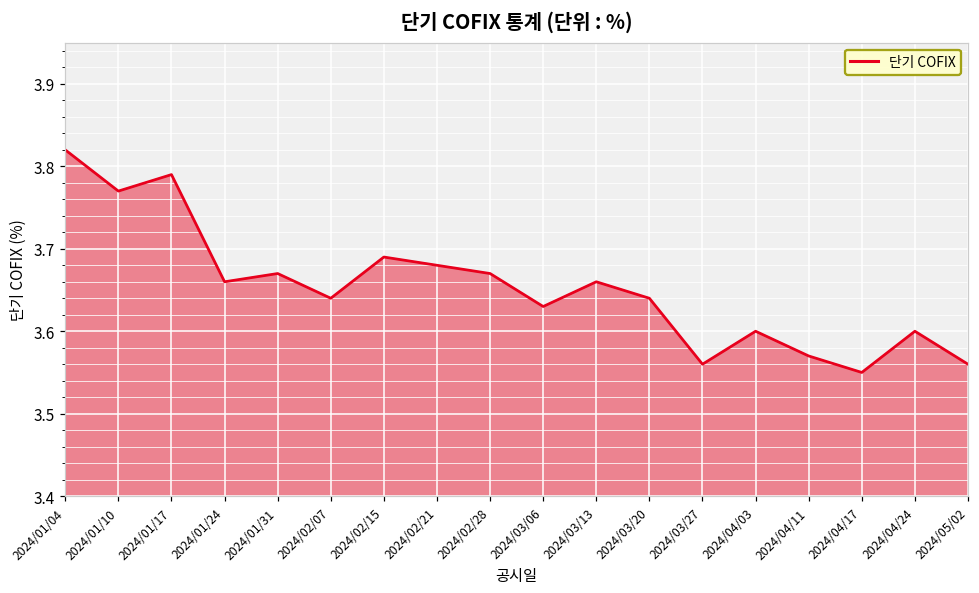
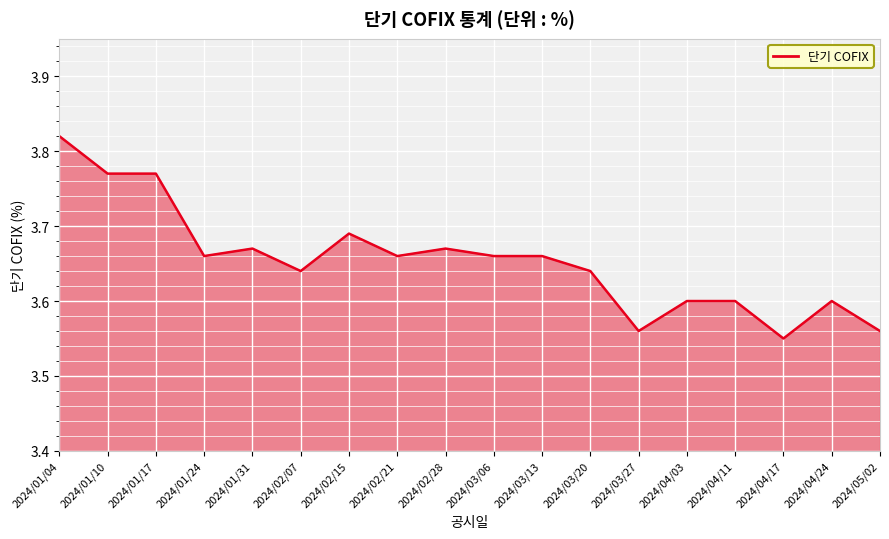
  {
    "2024/01/04": 3.82,
    "2024/01/10": 3.77,
-   "2024/01/17": 3.79,
+   "2024/01/17": 3.77,
    "2024/01/24": 3.66,
    "2024/01/31": 3.67,
    "2024/02/07": 3.64,
    "2024/02/15": 3.69,
-   "2024/02/21": 3.68,
+   "2024/02/21": 3.66,
    "2024/02/28": 3.67,
-   "2024/03/06": 3.63,
+   "2024/03/06": 3.66,
    "2024/03/13": 3.66,
    "2024/03/20": 3.64,
    "2024/03/27": 3.56,
    "2024/04/03": 3.60,
-   "2024/04/11": 3.57,
+   "2024/04/11": 3.60,
    "2024/04/17": 3.55,
    "2024/04/24": 3.60,
    "2024/05/02": 3.56
  }
